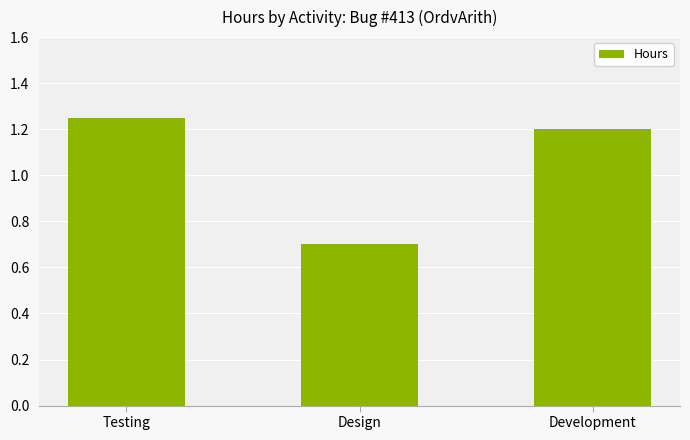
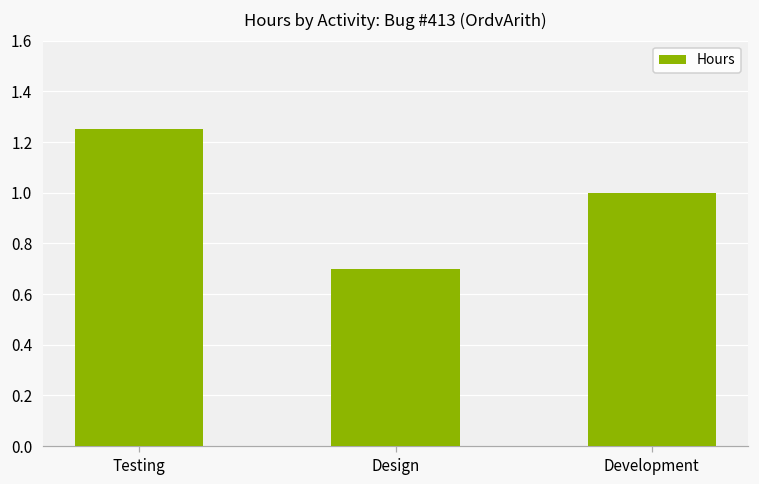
  {
    "Testing": 1.25,
    "Design": 0.7,
-   "Development": 1.2
+   "Development": 1.0
  }
